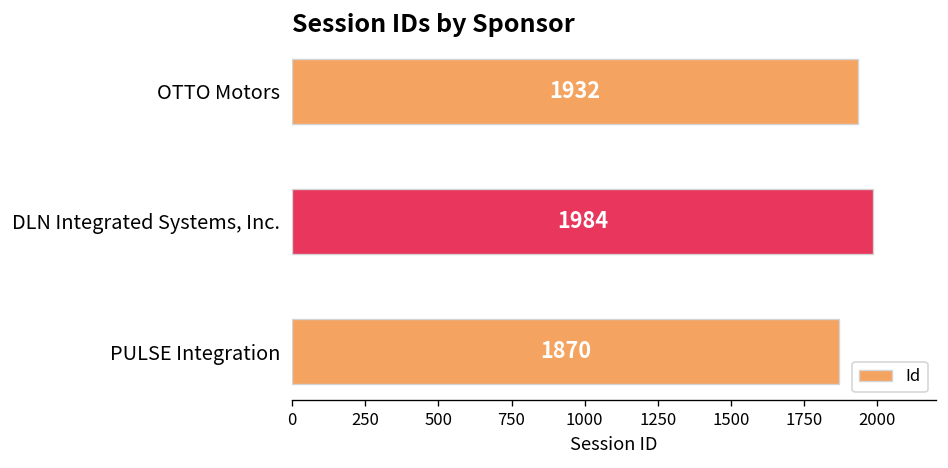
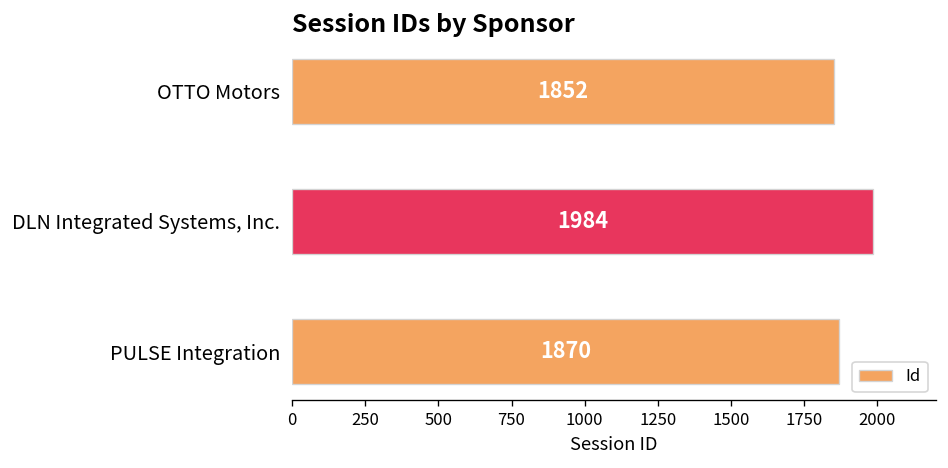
  {
-   "OTTO Motors": 1932,
+   "OTTO Motors": 1852,
    "DLN Integrated Systems, Inc.": 1984,
    "PULSE Integration": 1870
  }
